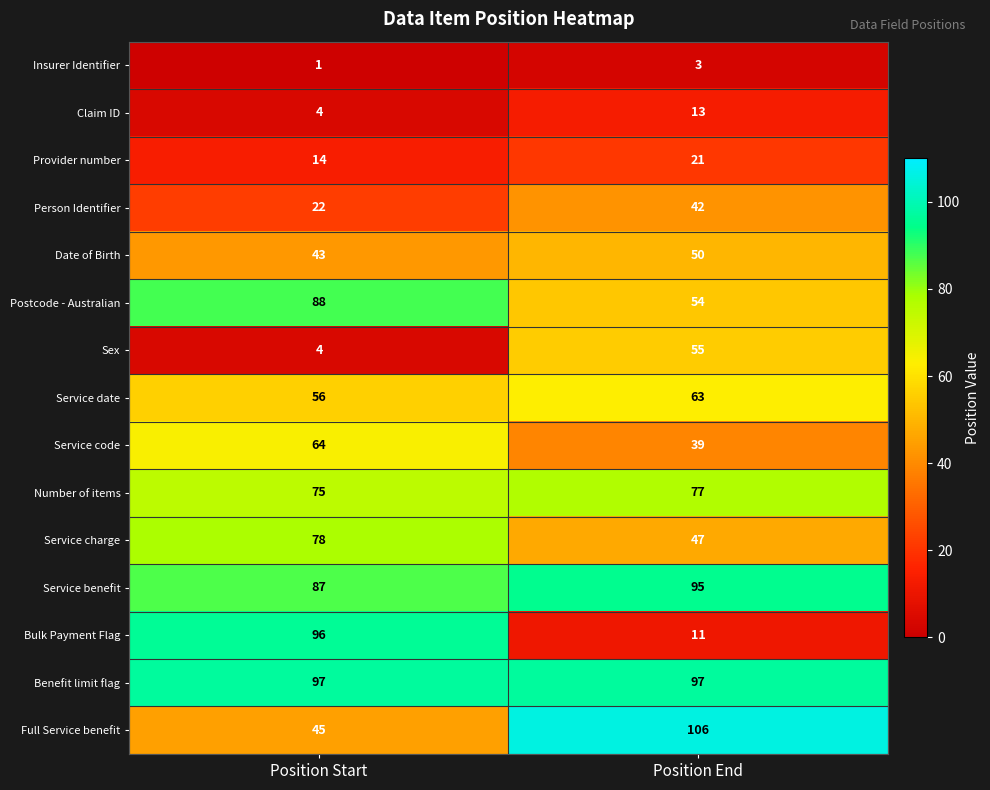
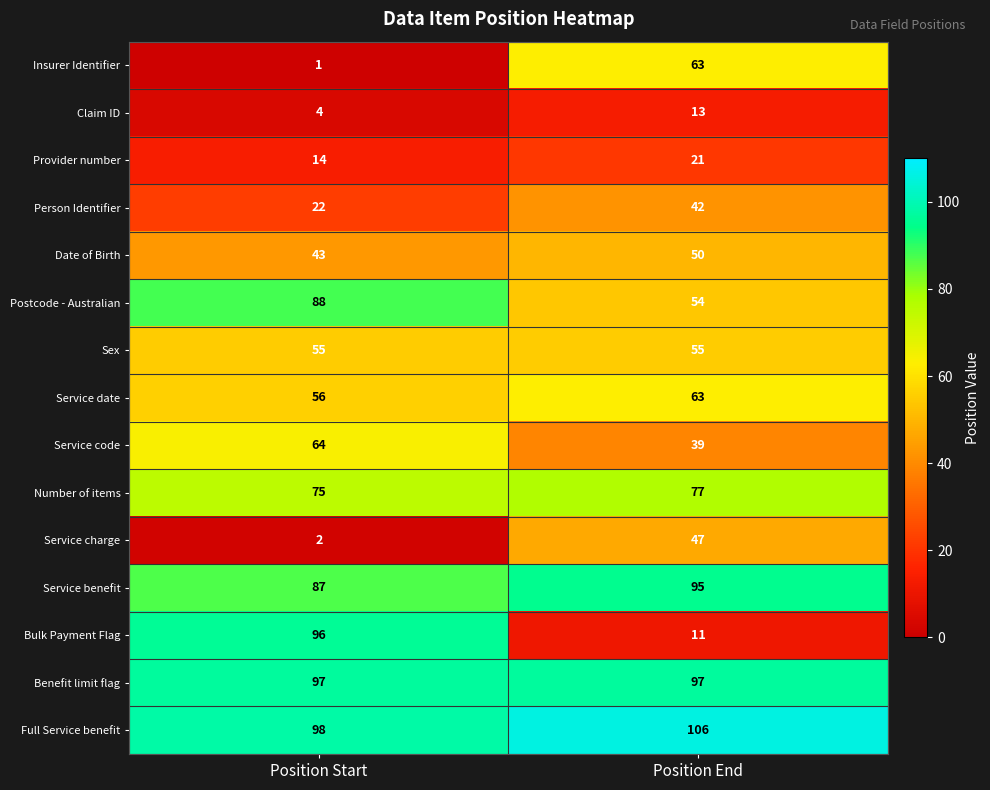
  {
    "Insurer Identifier": {
      "Position Start": 1,
-     "Position End": 3
+     "Position End": 63
    },
    "Claim ID": {
      "Position Start": 4,
      "Position End": 13
    },
    "Provider number": {
      "Position Start": 14,
      "Position End": 21
    },
    "Person Identifier": {
      "Position Start": 22,
      "Position End": 42
    },
    "Date of Birth": {
      "Position Start": 43,
      "Position End": 50
    },
    "Postcode - Australian": {
      "Position Start": 88,
      "Position End": 54
    },
    "Sex": {
-     "Position Start": 4,
+     "Position Start": 55,
      "Position End": 55
    },
    "Service date": {
      "Position Start": 56,
      "Position End": 63
    },
    "Service code": {
      "Position Start": 64,
      "Position End": 39
    },
    "Number of items": {
      "Position Start": 75,
      "Position End": 77
    },
    "Service charge": {
-     "Position Start": 78,
+     "Position Start": 2,
      "Position End": 47
    },
    "Service benefit": {
      "Position Start": 87,
      "Position End": 95
    },
    "Bulk Payment Flag": {
      "Position Start": 96,
      "Position End": 11
    },
    "Benefit limit flag": {
      "Position Start": 97,
      "Position End": 97
    },
    "Full Service benefit": {
-     "Position Start": 45,
+     "Position Start": 98,
      "Position End": 106
    }
  }
